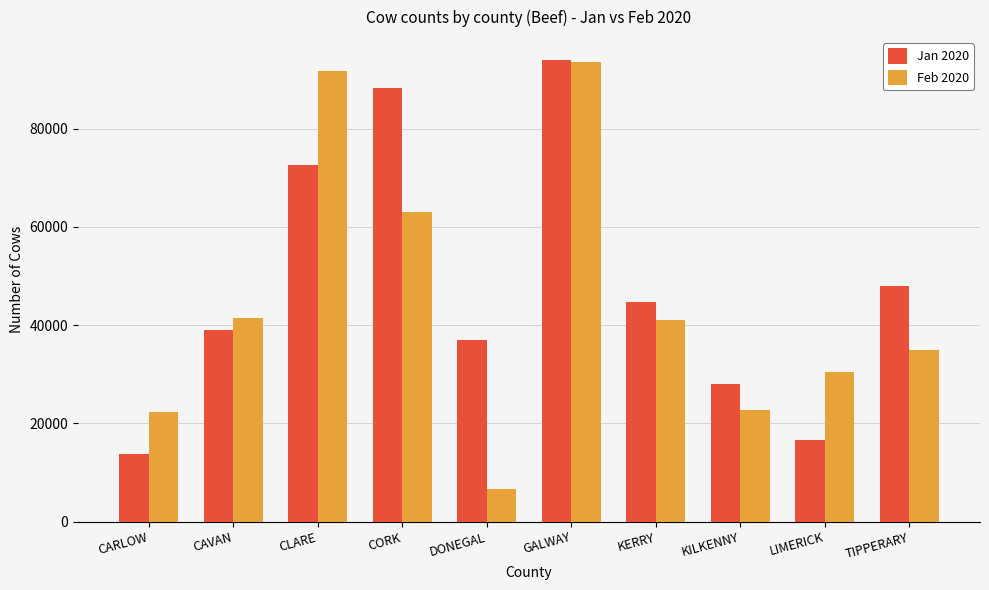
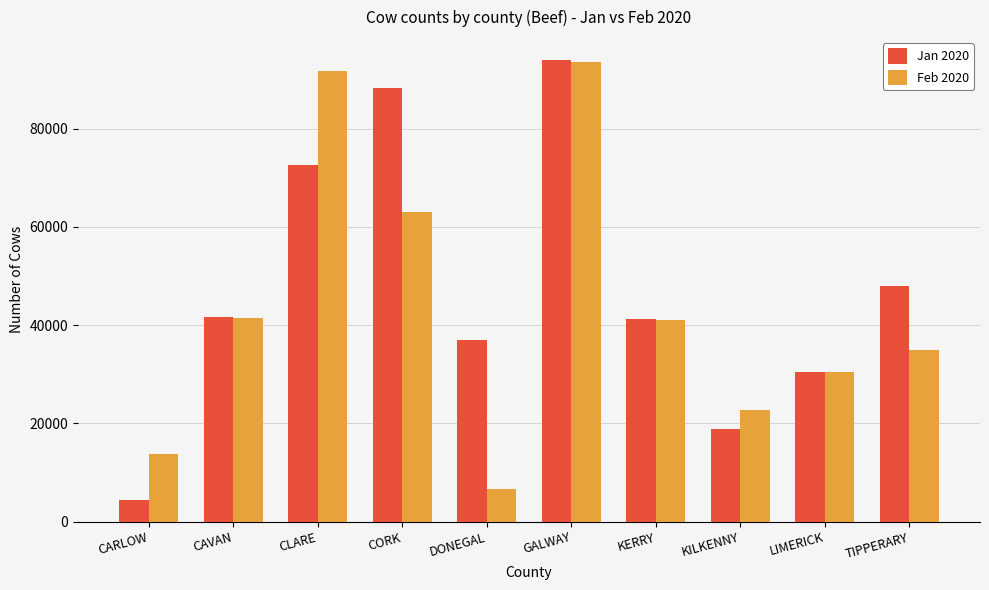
  {
    "Jan 2020": {
-     "CARLOW": 14000,
-     "CAVAN": 39000,
+     "CARLOW": 4000,
+     "CAVAN": 42000,
      "CLARE": 73000,
      "CORK": 88000,
      "DONEGAL": 37000,
      "GALWAY": 94000,
-     "KERRY": 45000,
-     "KILKENNY": 28000,
-     "LIMERICK": 17000,
+     "KERRY": 41000,
+     "KILKENNY": 19000,
+     "LIMERICK": 31000,
      "TIPPERARY": 48000
    },
    "Feb 2020": {
-     "CARLOW": 22000,
+     "CARLOW": 14000,
      "CAVAN": 42000,
      "CLARE": 92000,
      "CORK": 63000,
      "DONEGAL": 7000,
      "GALWAY": 94000,
      "KERRY": 41000,
      "KILKENNY": 23000,
      "LIMERICK": 30000,
      "TIPPERARY": 35000
    }
  }
